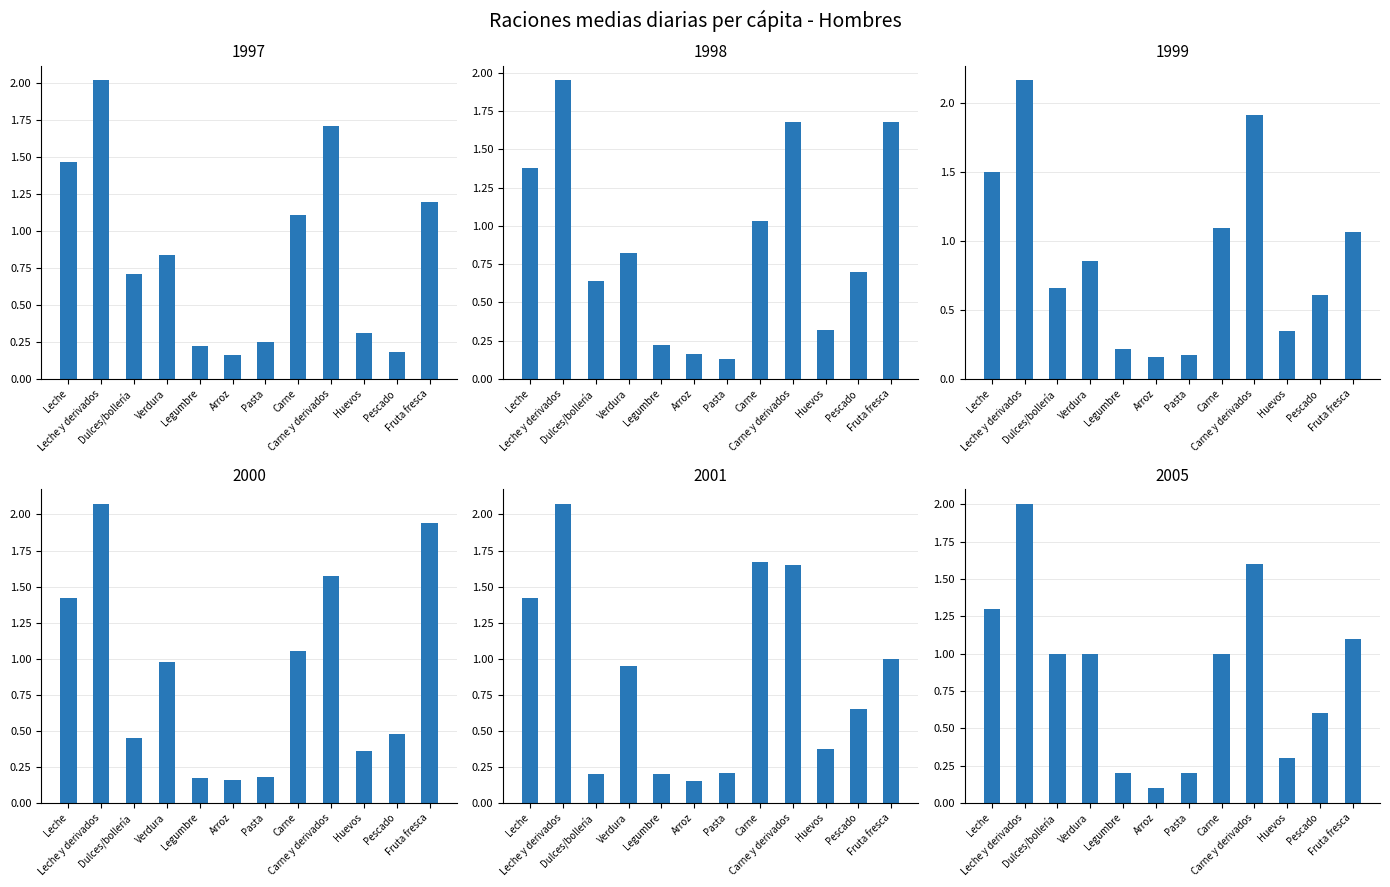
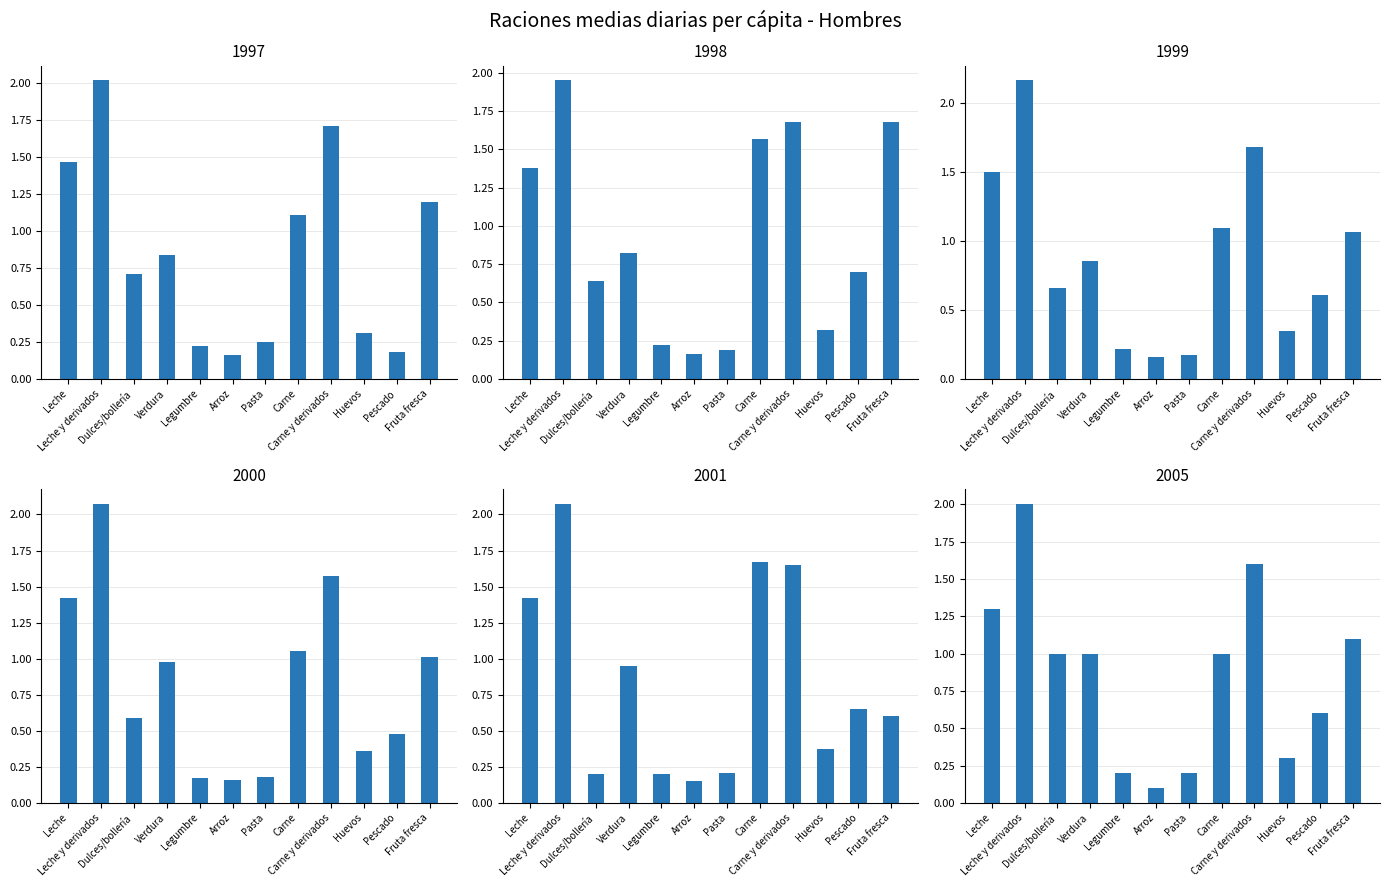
  {
    "1997": {
      "Leche": 1.47,
      "Leche y derivados": 2.02,
      "Dulces/bollería": 0.71,
      "Verdura": 0.84,
      "Legumbre": 0.22,
      "Arroz": 0.16,
      "Pasta": 0.25,
      "Carne": 1.11,
      "Carne y derivados": 1.71,
      "Huevos": 0.31,
      "Pescado": 0.18,
      "Fruta fresca": 1.20
    },
    "1998": {
      "Leche": 1.38,
      "Leche y derivados": 1.95,
      "Dulces/bollería": 0.64,
      "Verdura": 0.82,
      "Legumbre": 0.22,
      "Arroz": 0.16,
-     "Pasta": 0.13,
-     "Carne": 1.03,
+     "Pasta": 0.19,
+     "Carne": 1.57,
      "Carne y derivados": 1.68,
      "Huevos": 0.32,
      "Pescado": 0.70,
      "Fruta fresca": 1.68
    },
    "1999": {
      "Leche": 1.50,
      "Leche y derivados": 2.16,
      "Dulces/bollería": 0.66,
      "Verdura": 0.85,
      "Legumbre": 0.22,
      "Arroz": 0.16,
      "Pasta": 0.17,
      "Carne": 1.09,
-     "Carne y derivados": 1.91,
+     "Carne y derivados": 1.68,
      "Huevos": 0.35,
      "Pescado": 0.61,
      "Fruta fresca": 1.06
    },
    "2000": {
      "Leche": 1.42,
      "Leche y derivados": 2.07,
-     "Dulces/bollería": 0.45,
+     "Dulces/bollería": 0.59,
      "Verdura": 0.98,
      "Legumbre": 0.17,
      "Arroz": 0.16,
      "Pasta": 0.18,
      "Carne": 1.05,
      "Carne y derivados": 1.57,
      "Huevos": 0.36,
      "Pescado": 0.48,
-     "Fruta fresca": 1.94
+     "Fruta fresca": 1.01
    },
    "2001": {
      "Leche": 1.42,
      "Leche y derivados": 2.07,
      "Dulces/bollería": 0.2,
      "Verdura": 0.95,
      "Legumbre": 0.2,
      "Arroz": 0.15,
      "Pasta": 0.2,
      "Carne": 1.67,
      "Carne y derivados": 1.65,
      "Huevos": 0.37,
      "Pescado": 0.65,
-     "Fruta fresca": 1.0
+     "Fruta fresca": 0.6
    },
    "2005": {
      "Leche": 1.30,
      "Leche y derivados": 2.00,
      "Dulces/bollería": 1.00,
      "Verdura": 1.00,
      "Legumbre": 0.20,
      "Arroz": 0.10,
      "Pasta": 0.20,
      "Carne": 1.00,
      "Carne y derivados": 1.60,
      "Huevos": 0.30,
      "Pescado": 0.60,
      "Fruta fresca": 1.10
    }
  }
